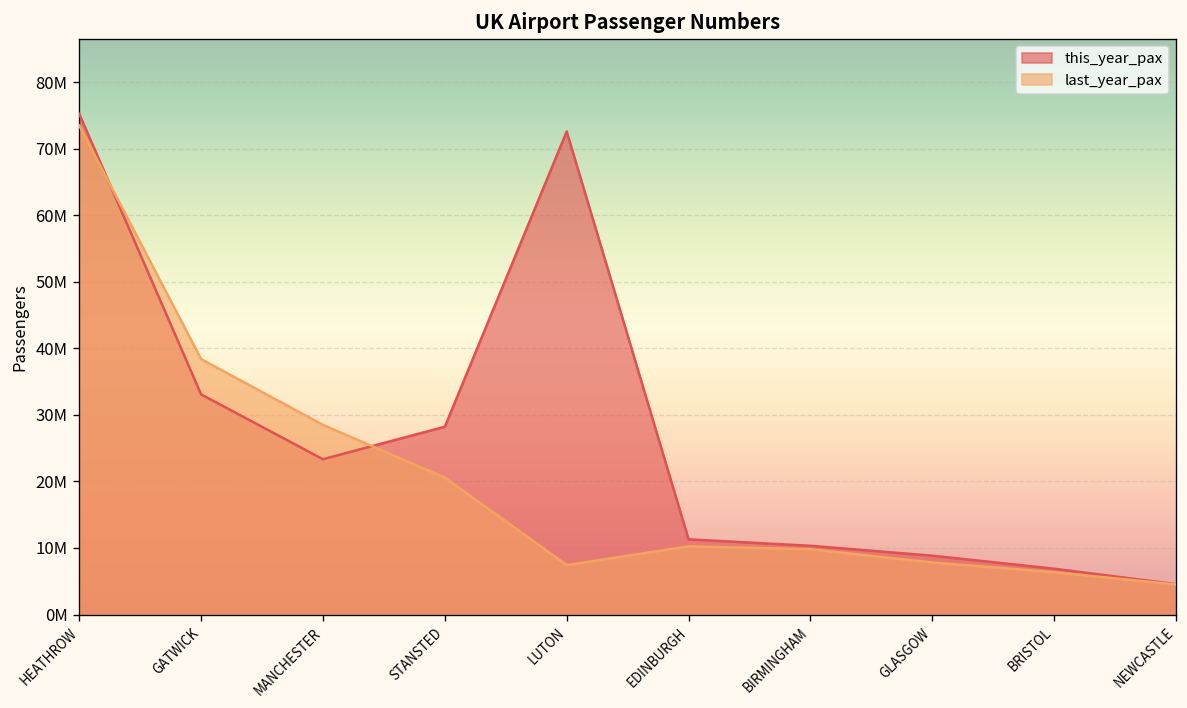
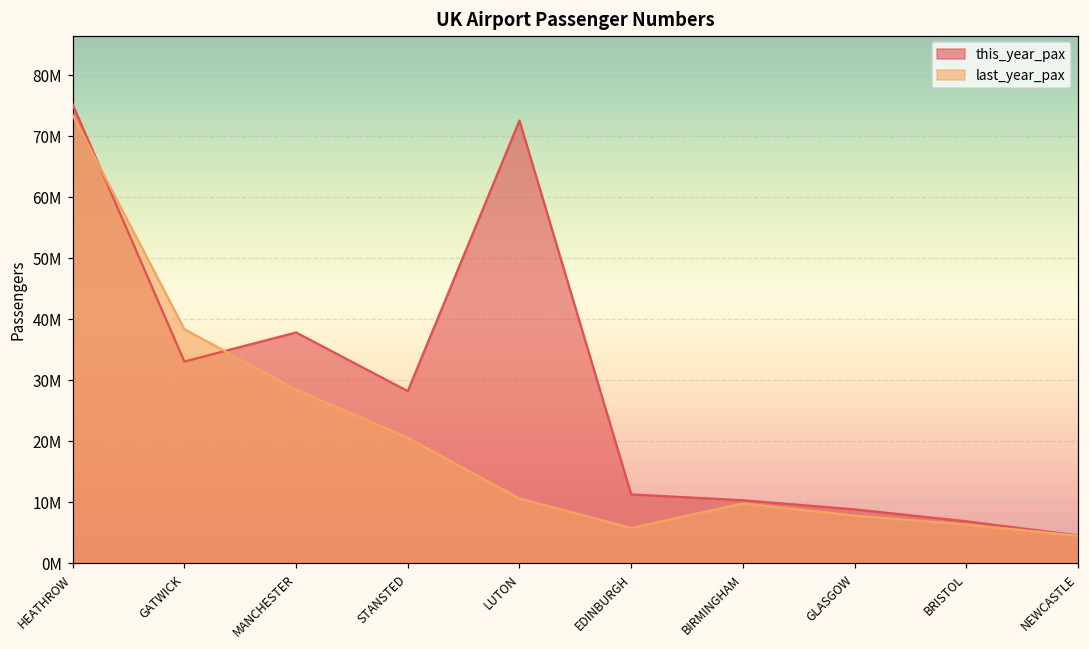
  {
    "this_year_pax": {
      "HEATHROW": 75000000,
      "GATWICK": 33000000,
-     "MANCHESTER": 23000000,
+     "MANCHESTER": 38000000,
      "STANSTED": 28000000,
      "LUTON": 73000000,
      "EDINBURGH": 11000000,
      "BIRMINGHAM": 10000000,
      "GLASGOW": 9000000,
      "BRISTOL": 7000000
    },
    "last_year_pax": {
      "HEATHROW": 73000000,
      "GATWICK": 38000000,
      "MANCHESTER": 28000000,
      "STANSTED": 21000000,
-     "LUTON": 7000000,
-     "EDINBURGH": 10000000,
+     "LUTON": 11000000,
+     "EDINBURGH": 6000000,
      "BIRMINGHAM": 10000000,
      "GLASGOW": 8000000,
      "BRISTOL": 6000000
    }
  }
